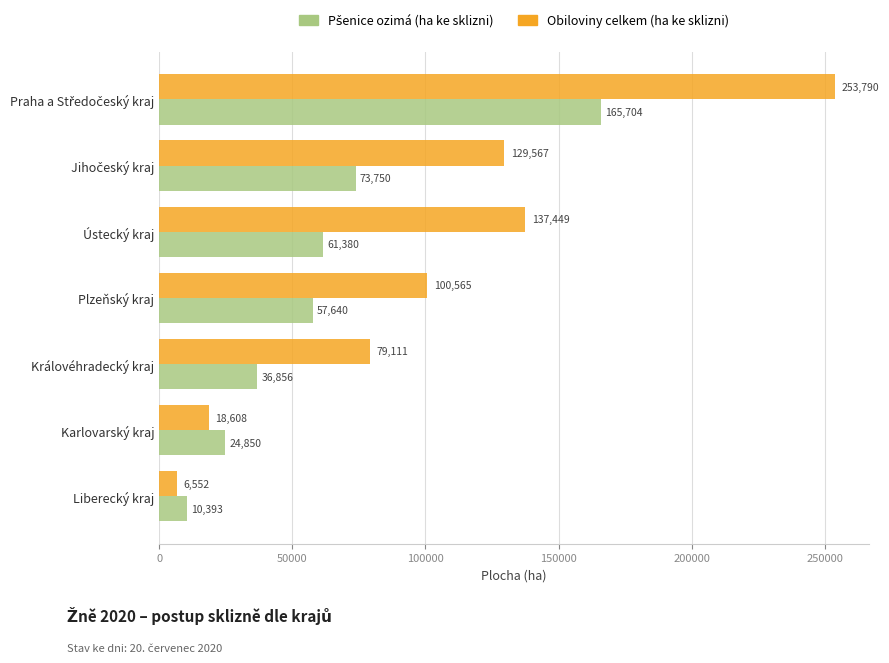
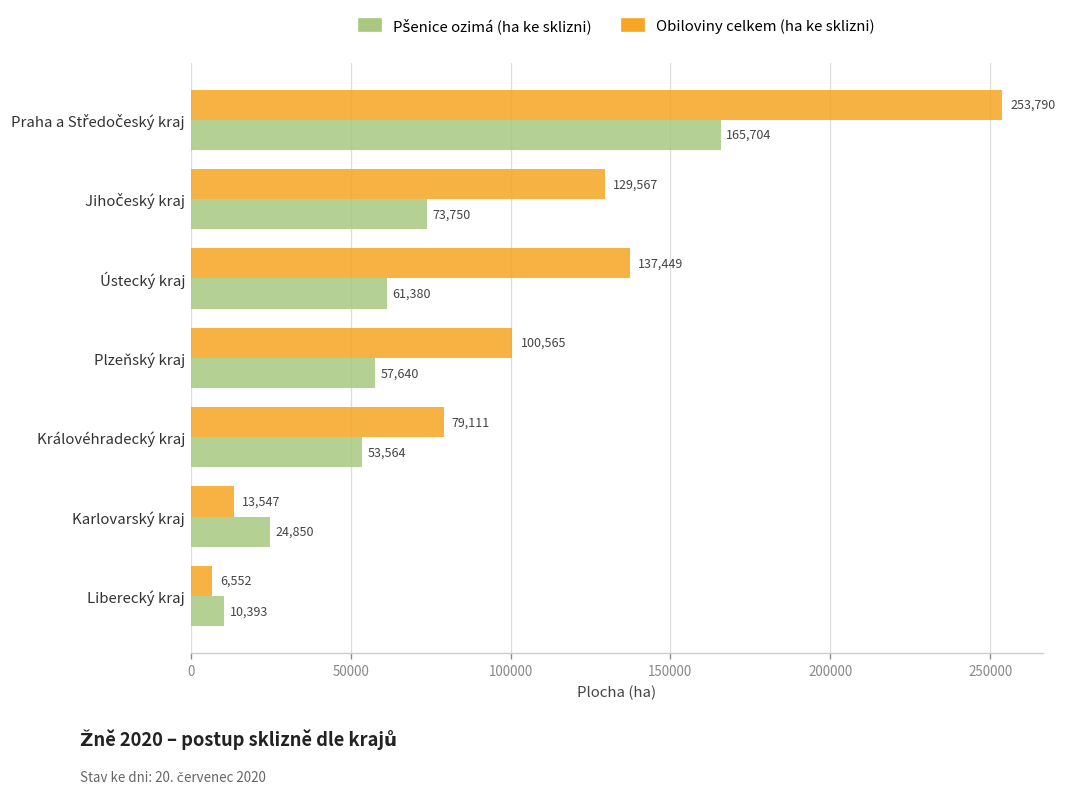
  {
    "Pšenice ozimá (ha ke sklizni)": {
      "Praha a Středočeský kraj": "165,704",
      "Jihočeský kraj": "73,750",
      "Ústecký kraj": "61,380",
      "Plzeňský kraj": "57,640",
-     "Královéhradecký kraj": "36,856",
+     "Královéhradecký kraj": "53,564",
      "Karlovarský kraj": "24,850",
      "Liberecký kraj": "10,393"
    },
    "Obiloviny celkem (ha ke sklizni)": {
      "Praha a Středočeský kraj": "253,790",
      "Jihočeský kraj": "129,567",
      "Ústecký kraj": "137,449",
      "Plzeňský kraj": "100,565",
      "Královéhradecký kraj": "79,111",
-     "Karlovarský kraj": "18,608",
+     "Karlovarský kraj": "13,547",
      "Liberecký kraj": "6,552"
    }
  }
